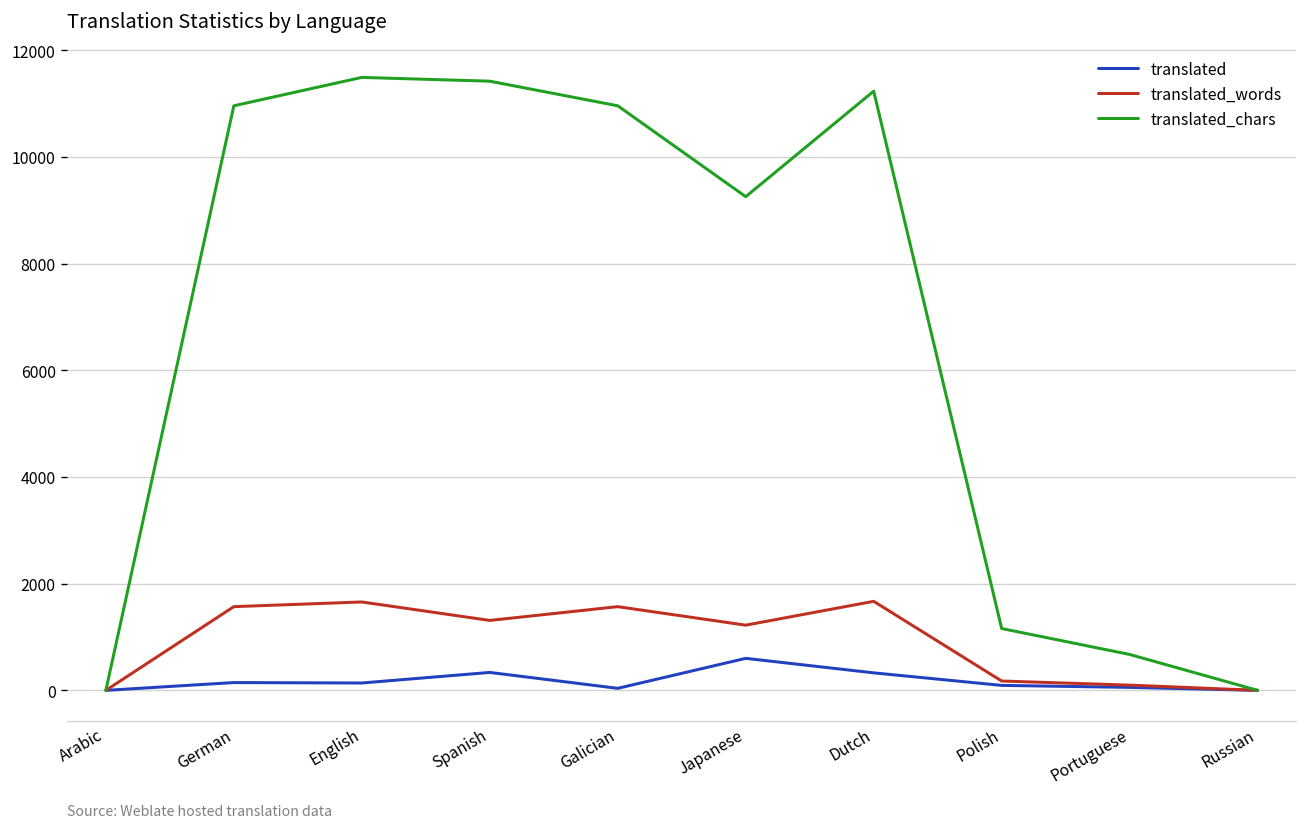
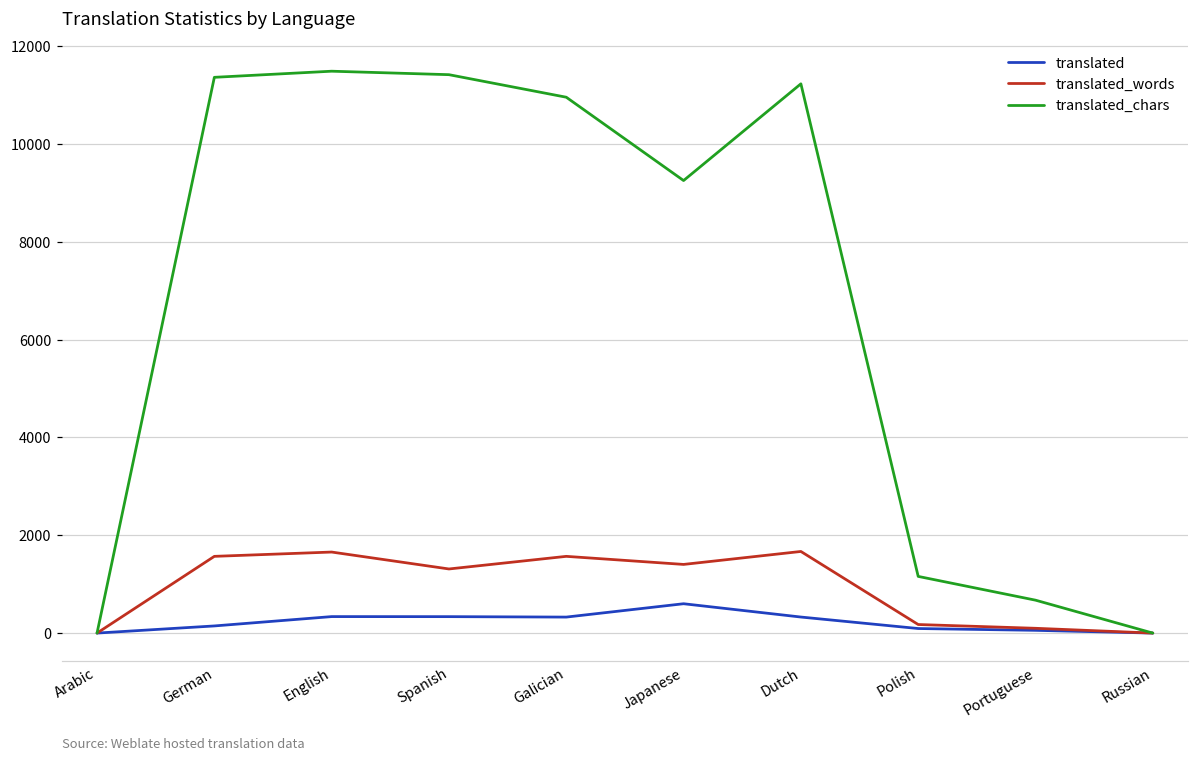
  {
    "translated": {
      "German": 100,
-     "English": 100,
+     "English": 300,
      "Spanish": 300,
-     "Galician": 0,
+     "Galician": 300,
      "Japanese": 600,
      "Dutch": 300,
      "Polish": 100
    },
    "translated_words": {
      "German": 1600,
      "English": 1700,
      "Spanish": 1300,
      "Galician": 1600,
-     "Japanese": 1200,
+     "Japanese": 1400,
      "Dutch": 1700,
      "Polish": 200
    },
    "translated_chars": {
-     "German": 11000,
+     "German": 11400,
      "English": 11500,
      "Spanish": 11400,
      "Galician": 11000,
      "Japanese": 9300,
      "Dutch": 11200,
      "Polish": 1200,
      "Portuguese": 700
    }
  }
